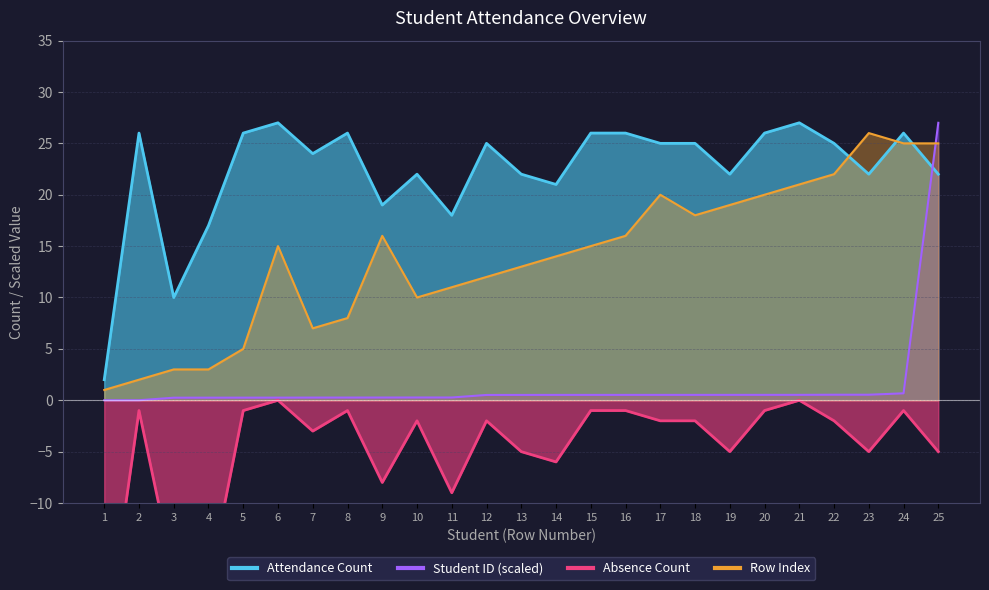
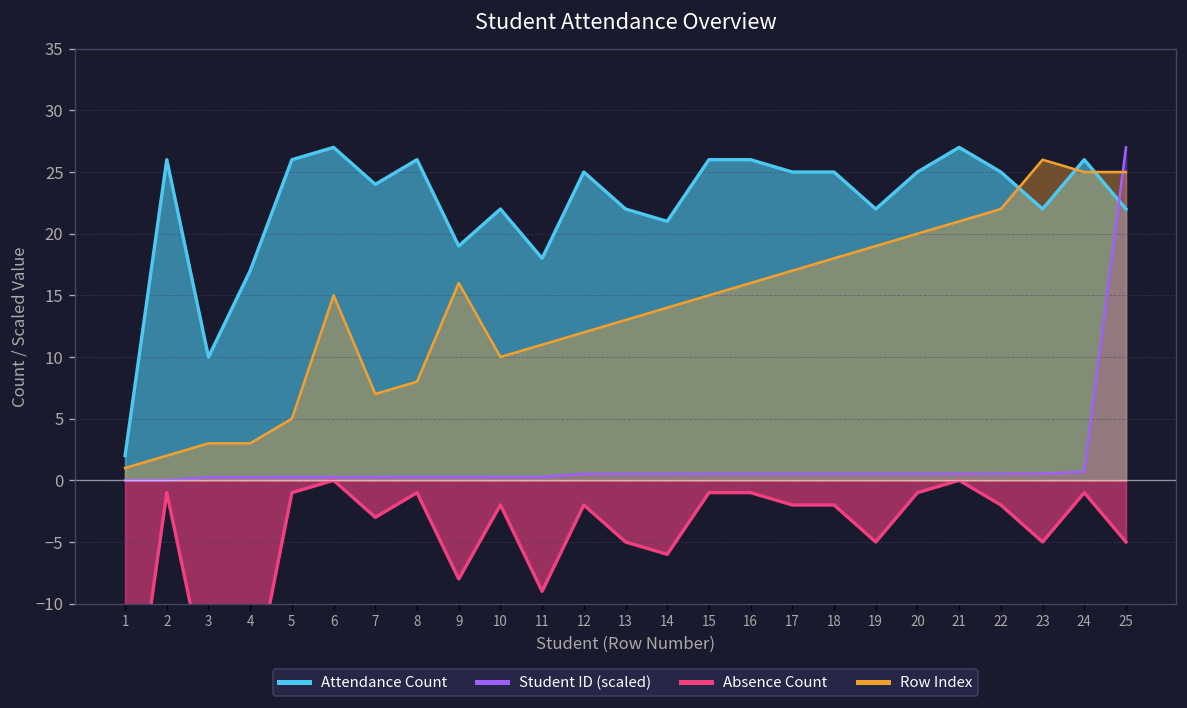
  {
    "Attendance Count": {
      "1": 2,
      "2": 26,
      "3": 10,
      "4": 17,
      "5": 26,
      "6": 27,
      "7": 24,
      "8": 26,
      "9": 19,
      "10": 22,
      "11": 18,
      "12": 25,
      "13": 22,
      "14": 21,
      "15": 26,
      "16": 26,
      "17": 25,
      "18": 25,
      "19": 22,
-     "20": 26,
+     "20": 25,
      "21": 27,
      "22": 25,
      "23": 22,
      "24": 26,
      "25": 22
    },
    "Row Index": {
      "1": 1,
      "2": 2,
      "3": 3,
      "4": 3,
      "5": 5,
      "6": 15,
      "7": 7,
      "8": 8,
      "9": 16,
      "10": 10,
      "11": 11,
      "12": 12,
      "13": 13,
      "14": 14,
      "15": 15,
      "16": 16,
-     "17": 20,
+     "17": 17,
      "18": 18,
      "19": 19,
      "20": 20,
      "21": 21,
      "22": 22,
      "23": 26,
      "24": 25,
      "25": 25
    }
  }
